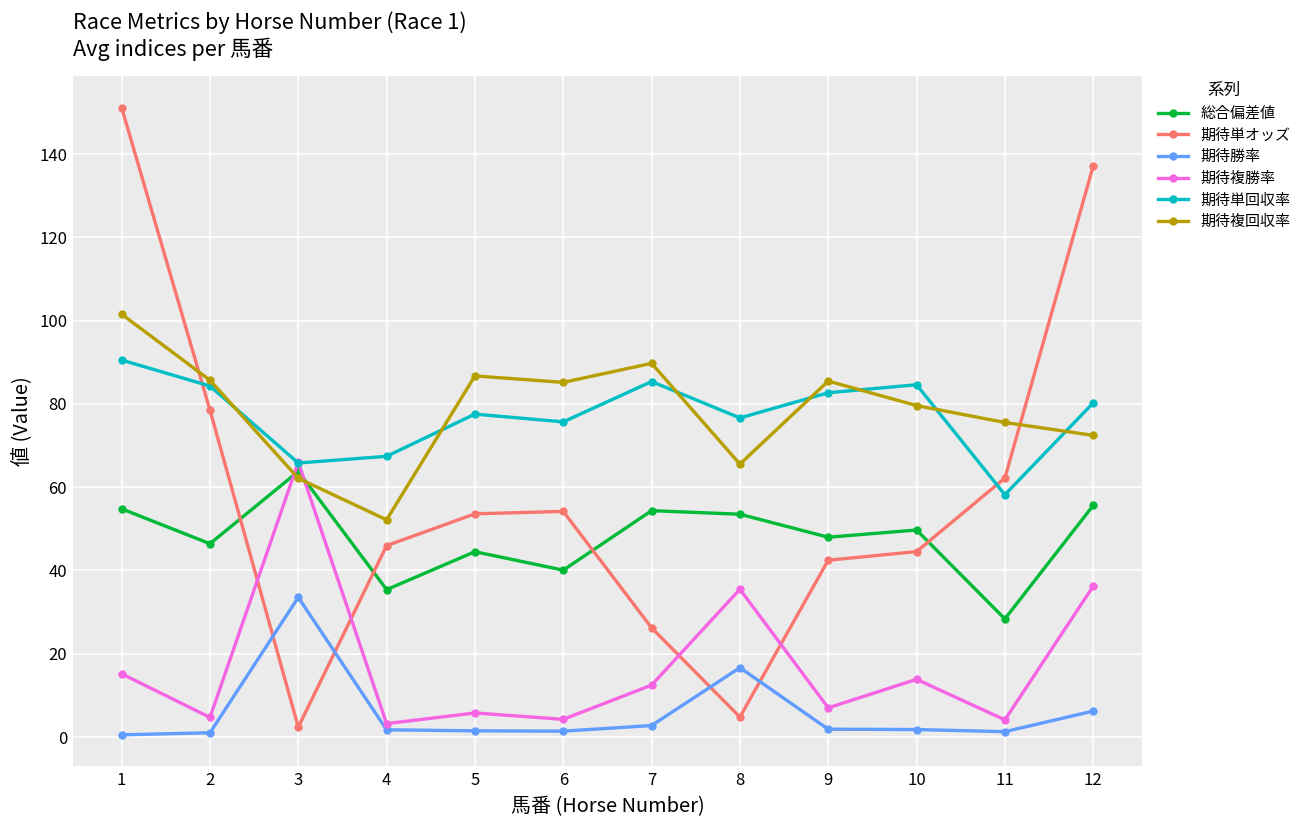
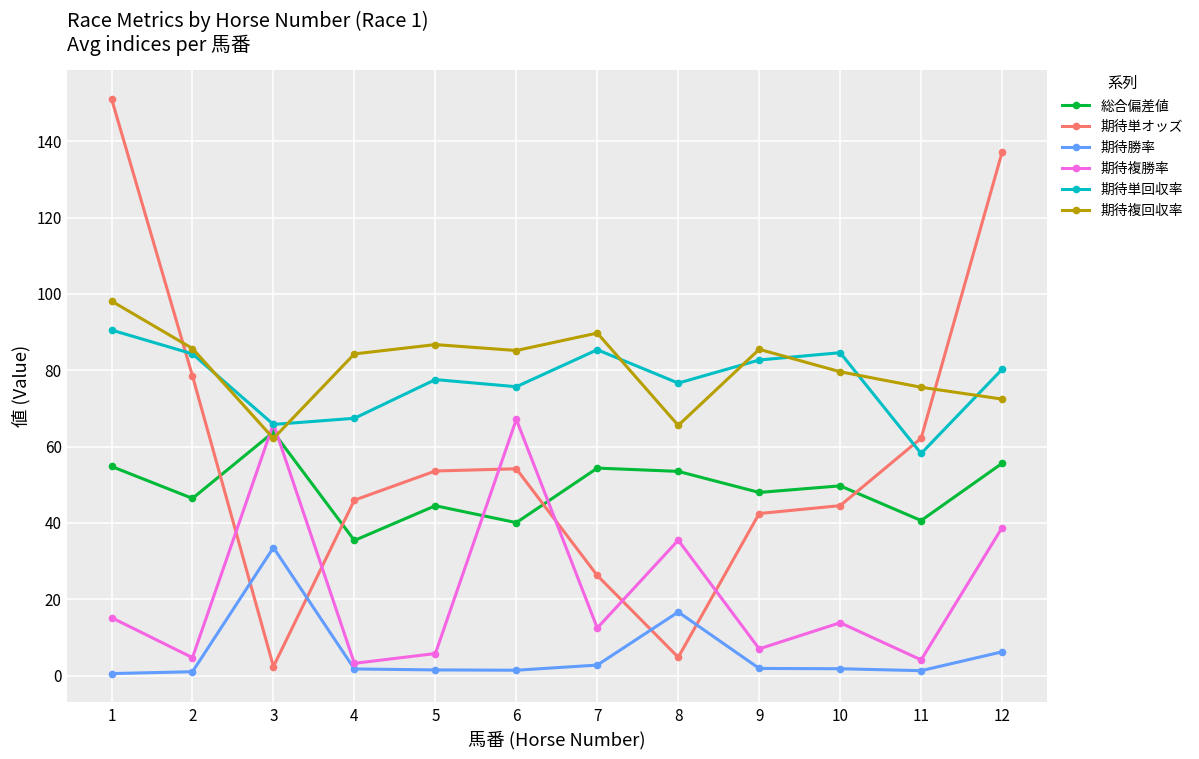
  {
    "総合偏差値": {
      "1": 55,
      "2": 46,
      "3": 64,
      "4": 35,
      "5": 45,
      "6": 40,
      "7": 54,
      "8": 54,
      "9": 48,
      "10": 50,
-     "11": 28,
+     "11": 41,
      "12": 56
    },
    "期待単オッズ": {
      "1": 151,
      "2": 79,
      "3": 2,
      "4": 46,
      "5": 54,
      "6": 54,
      "7": 26,
      "8": 5,
      "9": 42,
      "10": 45,
      "11": 62,
      "12": 137
    },
    "期待勝率": {
      "1": 1,
      "2": 1,
      "3": 34,
      "4": 2,
      "5": 1,
      "6": 1,
      "7": 3,
      "8": 17,
      "9": 2,
      "10": 2,
      "11": 1,
      "12": 6
    },
    "期待複勝率": {
      "1": 15,
      "2": 5,
      "4": 3,
      "5": 6,
-     "6": 4,
+     "6": 67,
      "7": 12,
      "8": 35,
      "9": 7,
      "10": 14,
      "11": 4,
-     "12": 36
+     "12": 39
    },
    "期待単回収率": {
      "1": 91,
      "2": 84,
      "4": 67,
      "5": 78,
      "6": 76,
      "7": 85,
      "8": 77,
      "9": 83,
      "10": 85,
      "11": 58,
      "12": 80
    },
    "期待複回収率": {
-     "1": 102,
+     "1": 98,
      "2": 86,
      "3": 62,
-     "4": 52,
+     "4": 84,
      "5": 87,
      "6": 85,
      "7": 90,
      "8": 66,
      "9": 85,
      "10": 80,
      "11": 76,
      "12": 72
    }
  }
